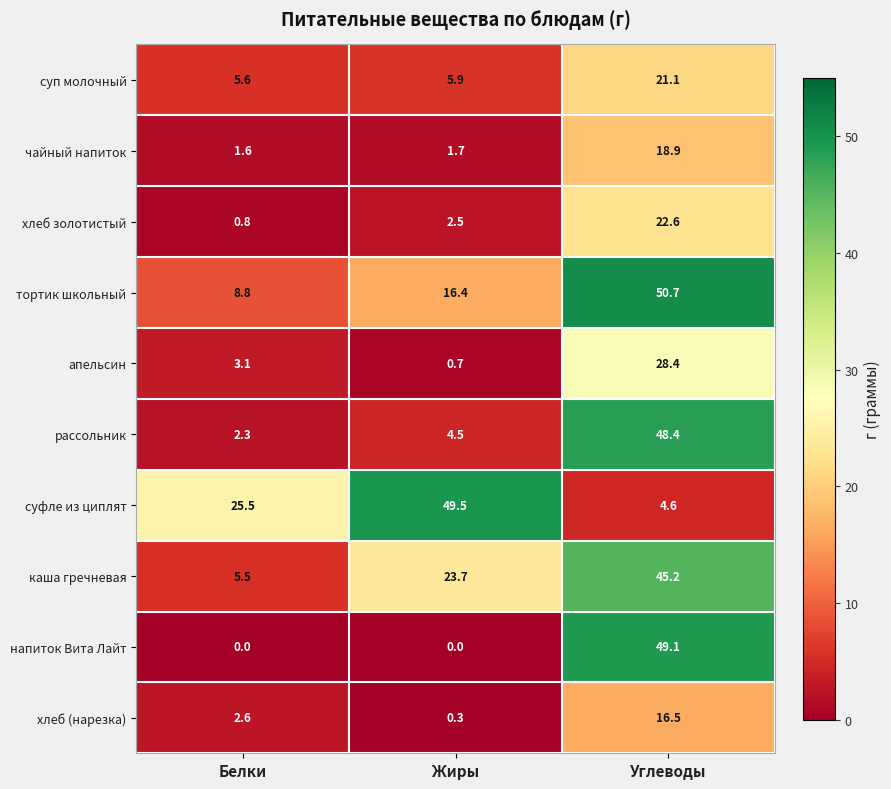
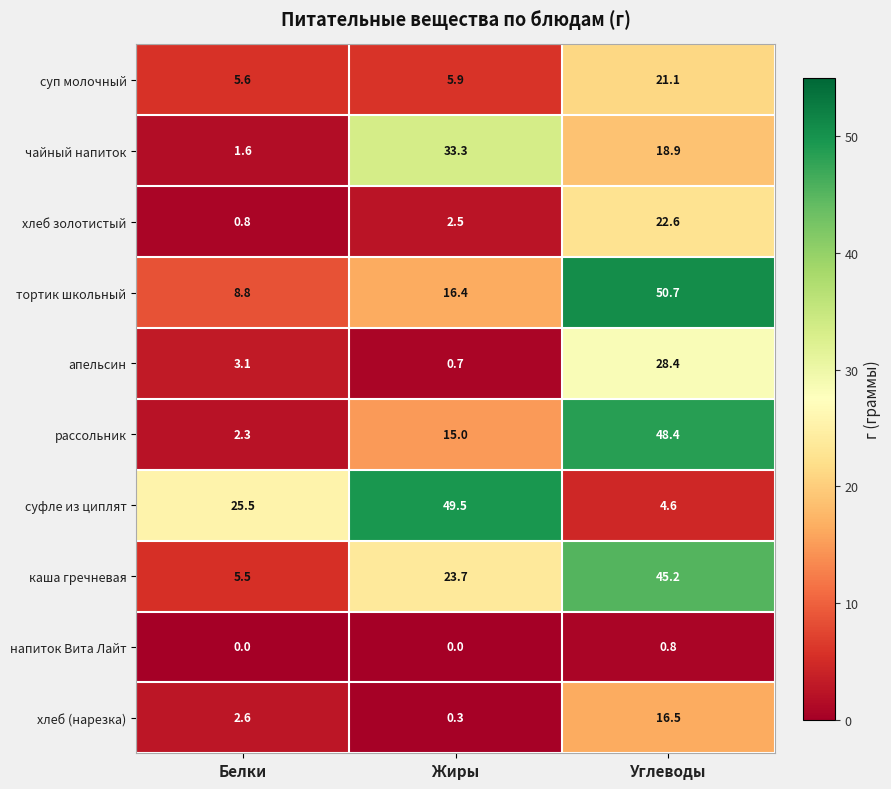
  {
    "суп молочный": {
      "Белки": 5.6,
      "Жиры": 5.9,
      "Углеводы": 21.1
    },
    "чайный напиток": {
      "Белки": 1.6,
-     "Жиры": 1.7,
+     "Жиры": 33.3,
      "Углеводы": 18.9
    },
    "хлеб золотистый": {
      "Белки": 0.8,
      "Жиры": 2.5,
      "Углеводы": 22.6
    },
    "тортик школьный": {
      "Белки": 8.8,
      "Жиры": 16.4,
      "Углеводы": 50.7
    },
    "апельсин": {
      "Белки": 3.1,
      "Жиры": 0.7,
      "Углеводы": 28.4
    },
    "рассольник": {
      "Белки": 2.3,
-     "Жиры": 4.5,
+     "Жиры": 15.0,
      "Углеводы": 48.4
    },
    "суфле из циплят": {
      "Белки": 25.5,
      "Жиры": 49.5,
      "Углеводы": 4.6
    },
    "каша гречневая": {
      "Белки": 5.5,
      "Жиры": 23.7,
      "Углеводы": 45.2
    },
    "напиток Вита Лайт": {
      "Белки": 0.0,
      "Жиры": 0.0,
-     "Углеводы": 49.1
+     "Углеводы": 0.8
    },
    "хлеб (нарезка)": {
      "Белки": 2.6,
      "Жиры": 0.3,
      "Углеводы": 16.5
    }
  }
